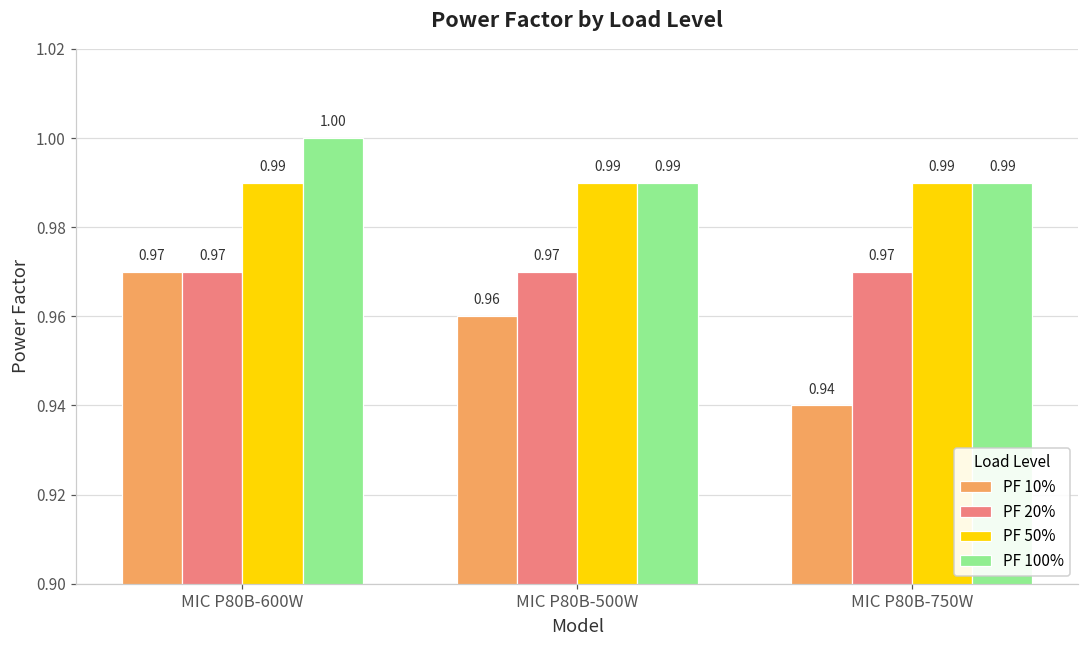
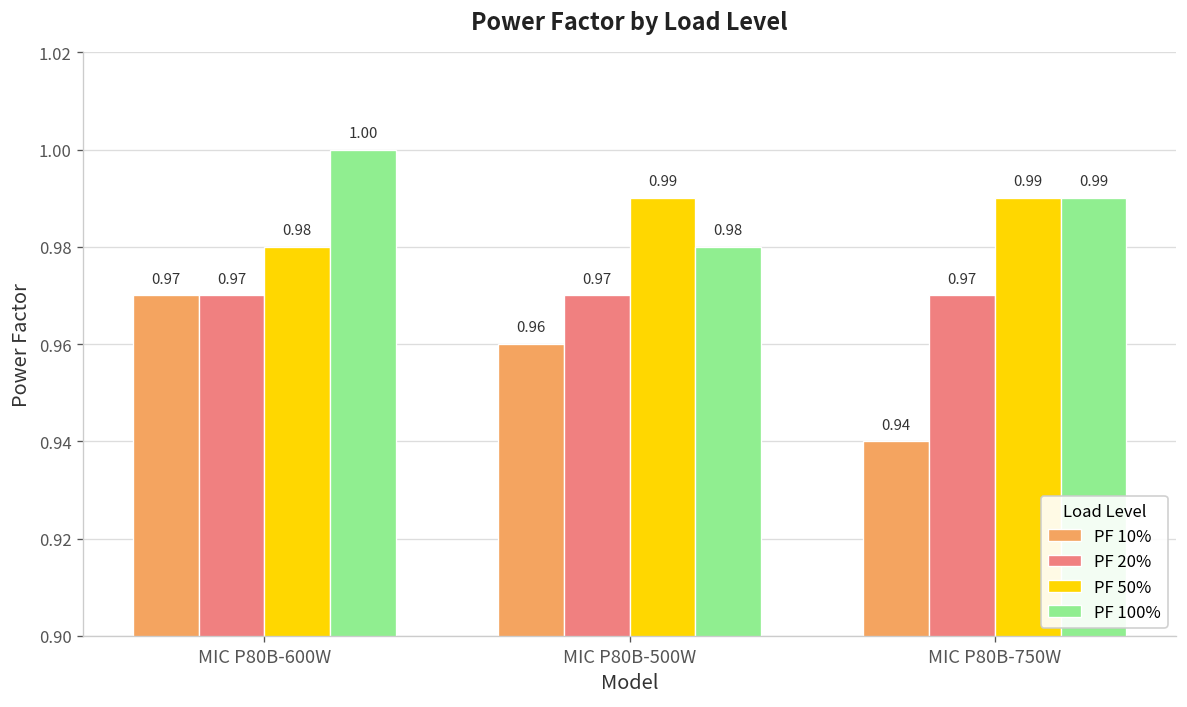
  {
    "PF 50%": {
-     "MIC P80B-600W": 0.99,
+     "MIC P80B-600W": 0.98,
      "MIC P80B-500W": 0.99,
      "MIC P80B-750W": 0.99
    },
    "PF 100%": {
      "MIC P80B-600W": 1.00,
-     "MIC P80B-500W": 0.99,
+     "MIC P80B-500W": 0.98,
      "MIC P80B-750W": 0.99
    }
  }
